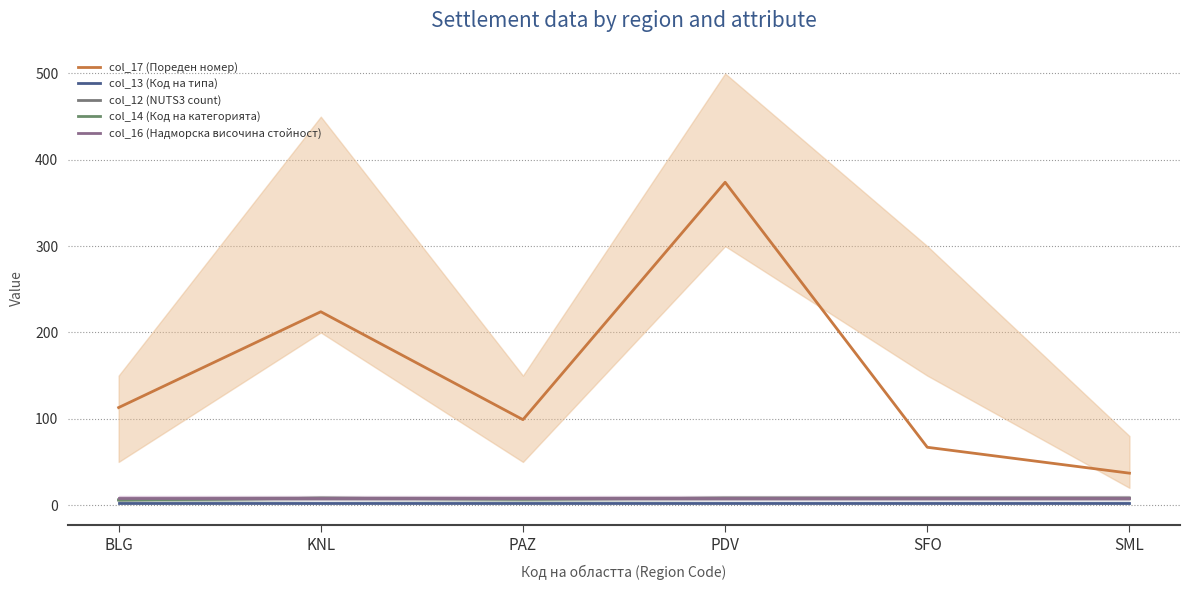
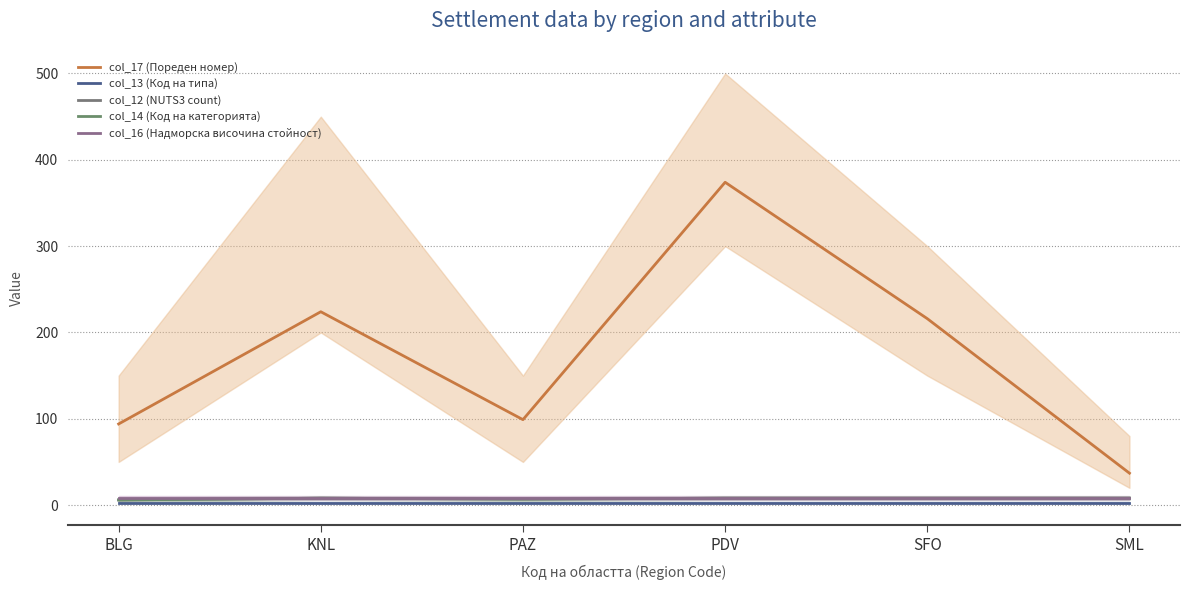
  {
    "col_17 (Пореден номер)": {
-     "BLG": 110,
+     "BLG": 90,
      "KNL": 220,
      "PAZ": 100,
      "PDV": 370,
-     "SFO": 70,
+     "SFO": 220,
      "SML": 40
    }
  }
